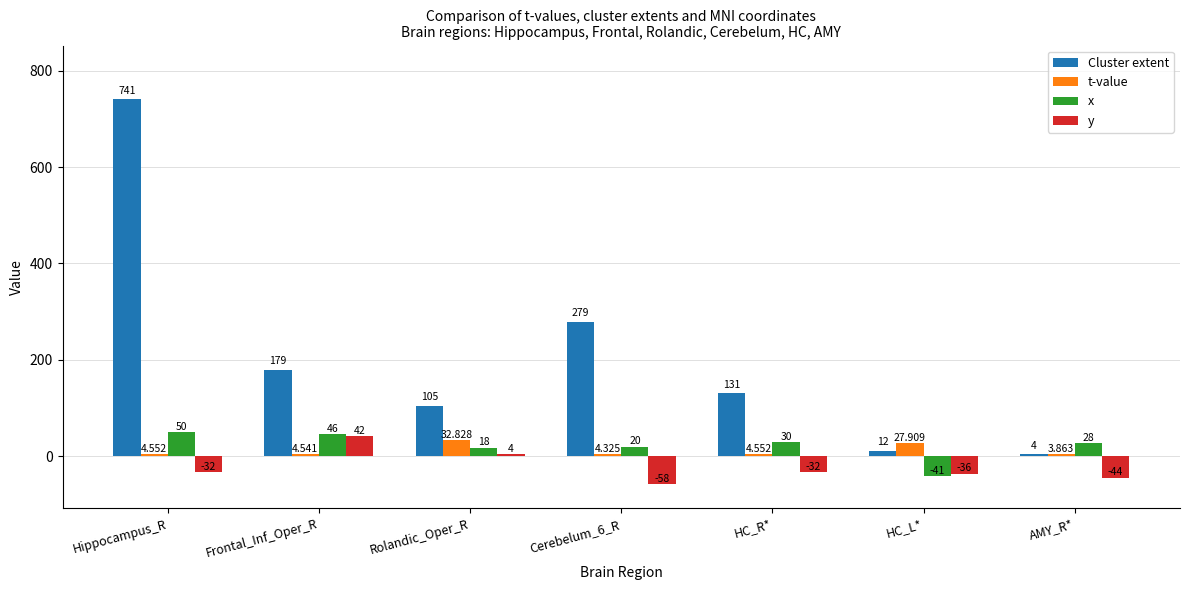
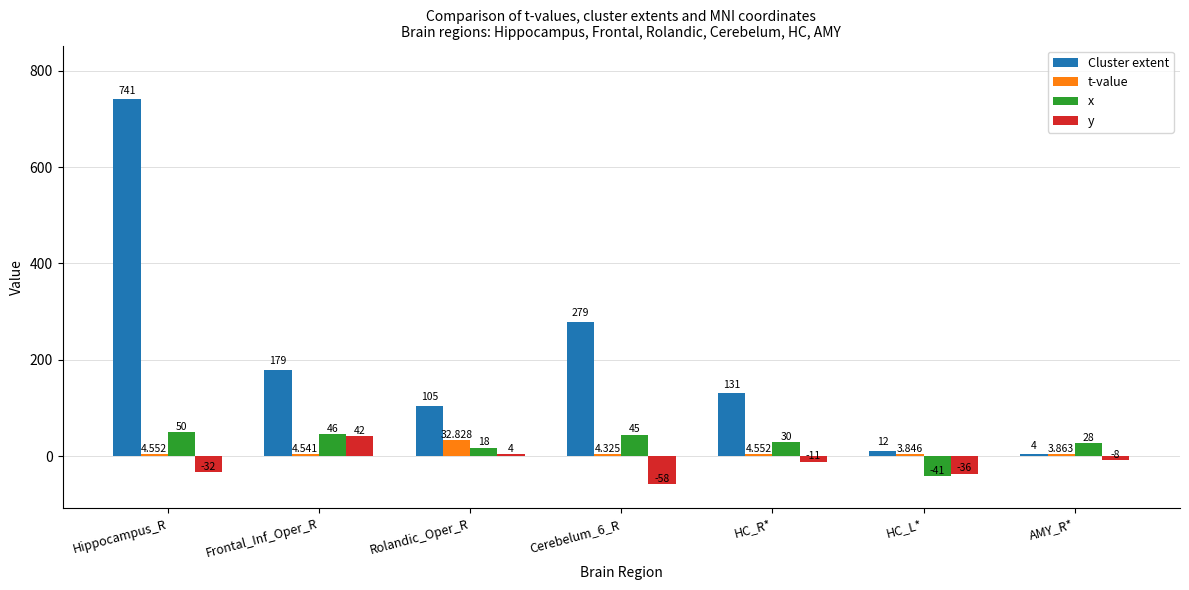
  {
    "Cluster extent": {
      "Hippocampus_R": 741,
      "Frontal_Inf_Oper_R": 179,
      "Rolandic_Oper_R": 105,
      "Cerebelum_6_R": 279,
      "HC_R*": 131,
      "HC_L*": 12,
      "AMY_R*": 4
    },
    "t-value": {
      "Hippocampus_R": 4.552,
      "Frontal_Inf_Oper_R": 4.541,
      "Rolandic_Oper_R": 32.828,
      "Cerebelum_6_R": 4.325,
      "HC_R*": 4.552,
-     "HC_L*": 27.909,
+     "HC_L*": 3.846,
      "AMY_R*": 3.863
    },
    "x": {
      "Hippocampus_R": 50,
      "Frontal_Inf_Oper_R": 46,
      "Rolandic_Oper_R": 18,
-     "Cerebelum_6_R": 20,
+     "Cerebelum_6_R": 45,
      "HC_R*": 30,
      "HC_L*": -41,
      "AMY_R*": 28
    },
    "y": {
      "Hippocampus_R": -32,
      "Frontal_Inf_Oper_R": 42,
      "Rolandic_Oper_R": 4,
      "Cerebelum_6_R": -58,
-     "HC_R*": -32,
+     "HC_R*": -11,
      "HC_L*": -36,
-     "AMY_R*": -44
+     "AMY_R*": -8
    }
  }
